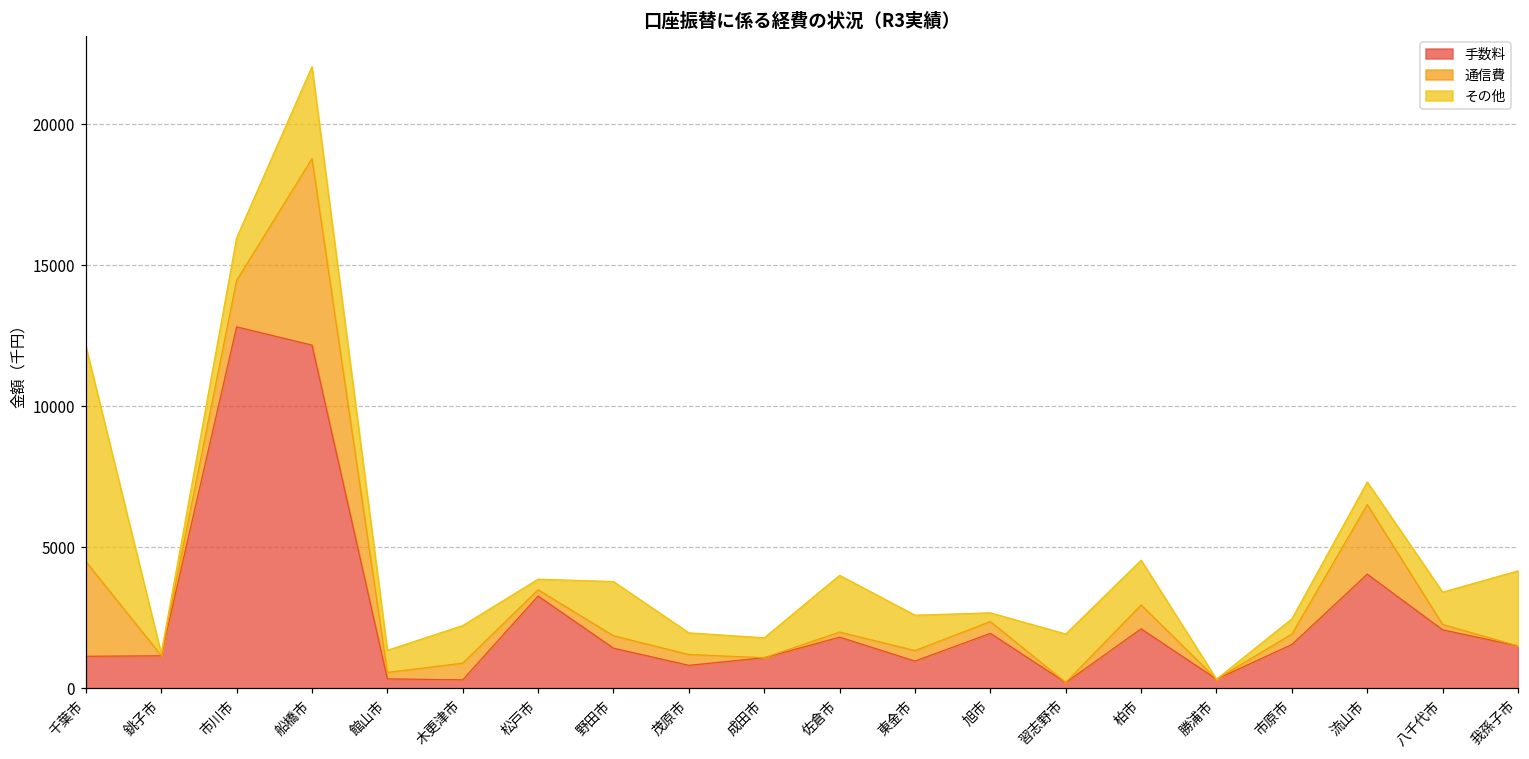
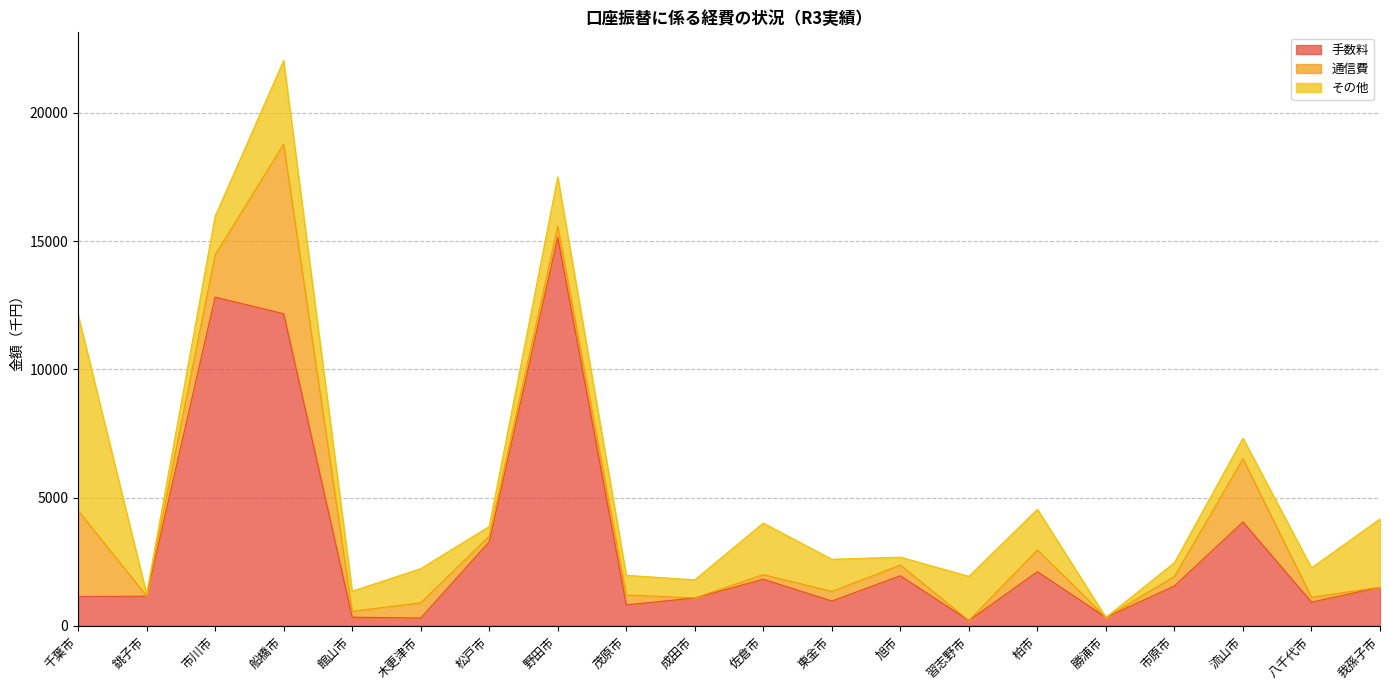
  {
    "手数料": {
      "千葉市": 1100,
      "市川市": 12800,
      "船橋市": 12200,
      "館山市": 300,
      "木更津市": 300,
      "松戸市": 3300,
-     "野田市": 1400,
+     "野田市": 15100,
      "茂原市": 800,
      "佐倉市": 1800,
      "東金市": 1000,
      "旭市": 1900,
      "柏市": 2100,
      "市原市": 1600,
      "流山市": 4000,
-     "八千代市": 2100
+     "八千代市": 900
    }
  }
